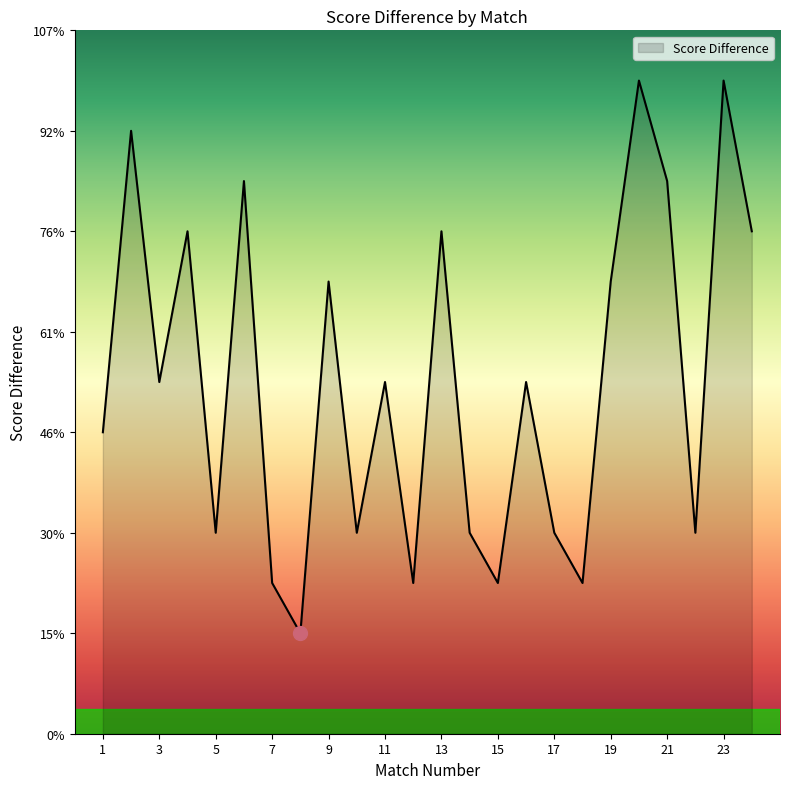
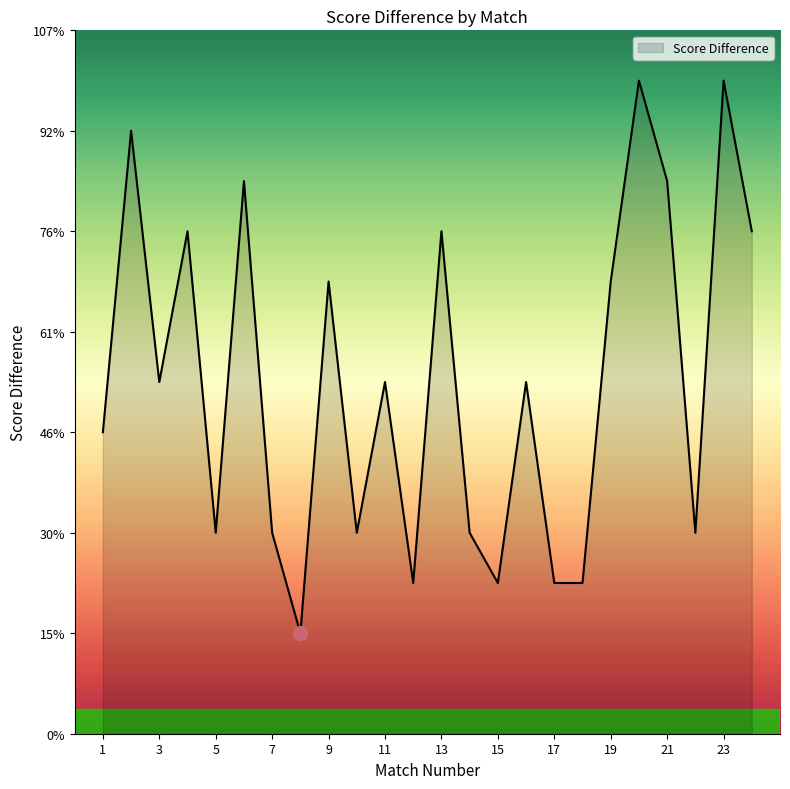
  {
    "Score Difference": {
      "1": "46%",
      "3": "54%",
      "5": "31%",
-     "7": "23%",
+     "7": "31%",
      "9": "69%",
      "11": "54%",
      "13": "76%",
      "15": "23%",
-     "17": "31%",
+     "17": "23%",
      "19": "69%",
      "21": "84%",
      "23": "99%"
    }
  }
